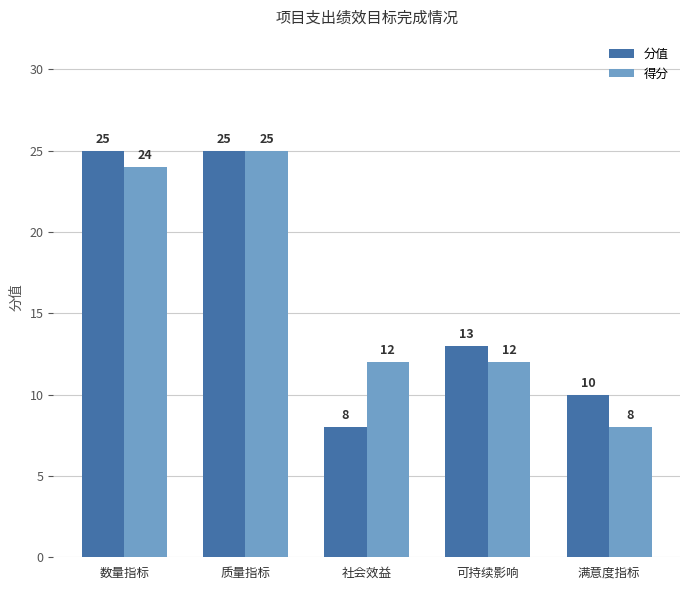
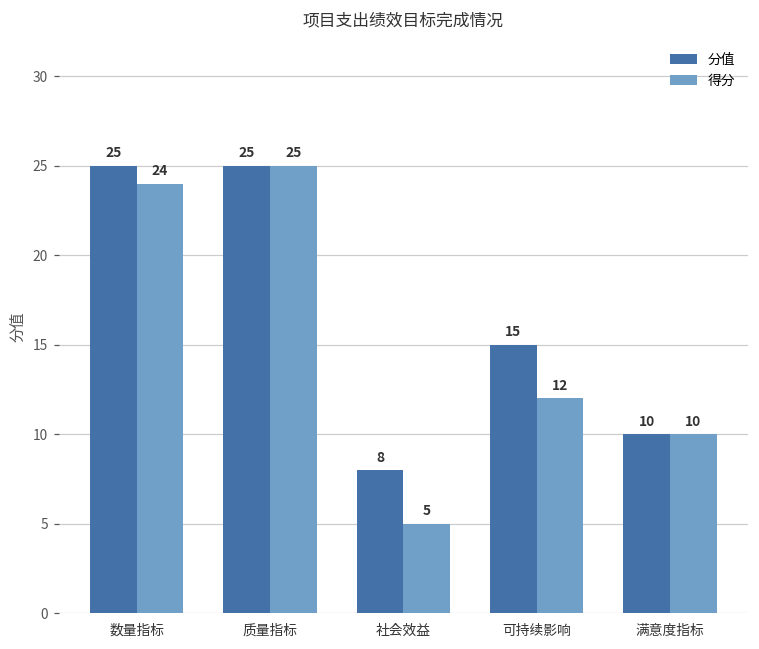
  {
    "分值": {
      "数量指标": 25,
      "质量指标": 25,
      "社会效益": 8,
-     "可持续影响": 13,
+     "可持续影响": 15,
      "满意度指标": 10
    },
    "得分": {
      "数量指标": 24,
      "质量指标": 25,
-     "社会效益": 12,
+     "社会效益": 5,
      "可持续影响": 12,
-     "满意度指标": 8
+     "满意度指标": 10
    }
  }
